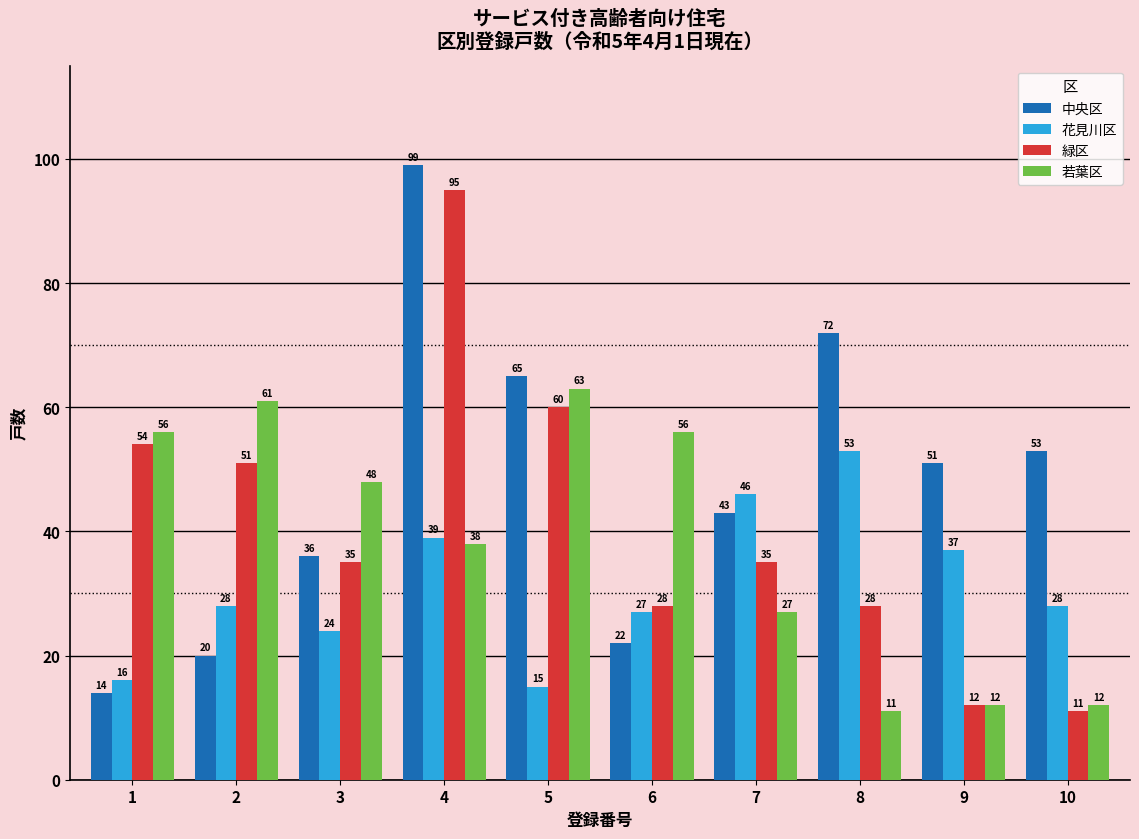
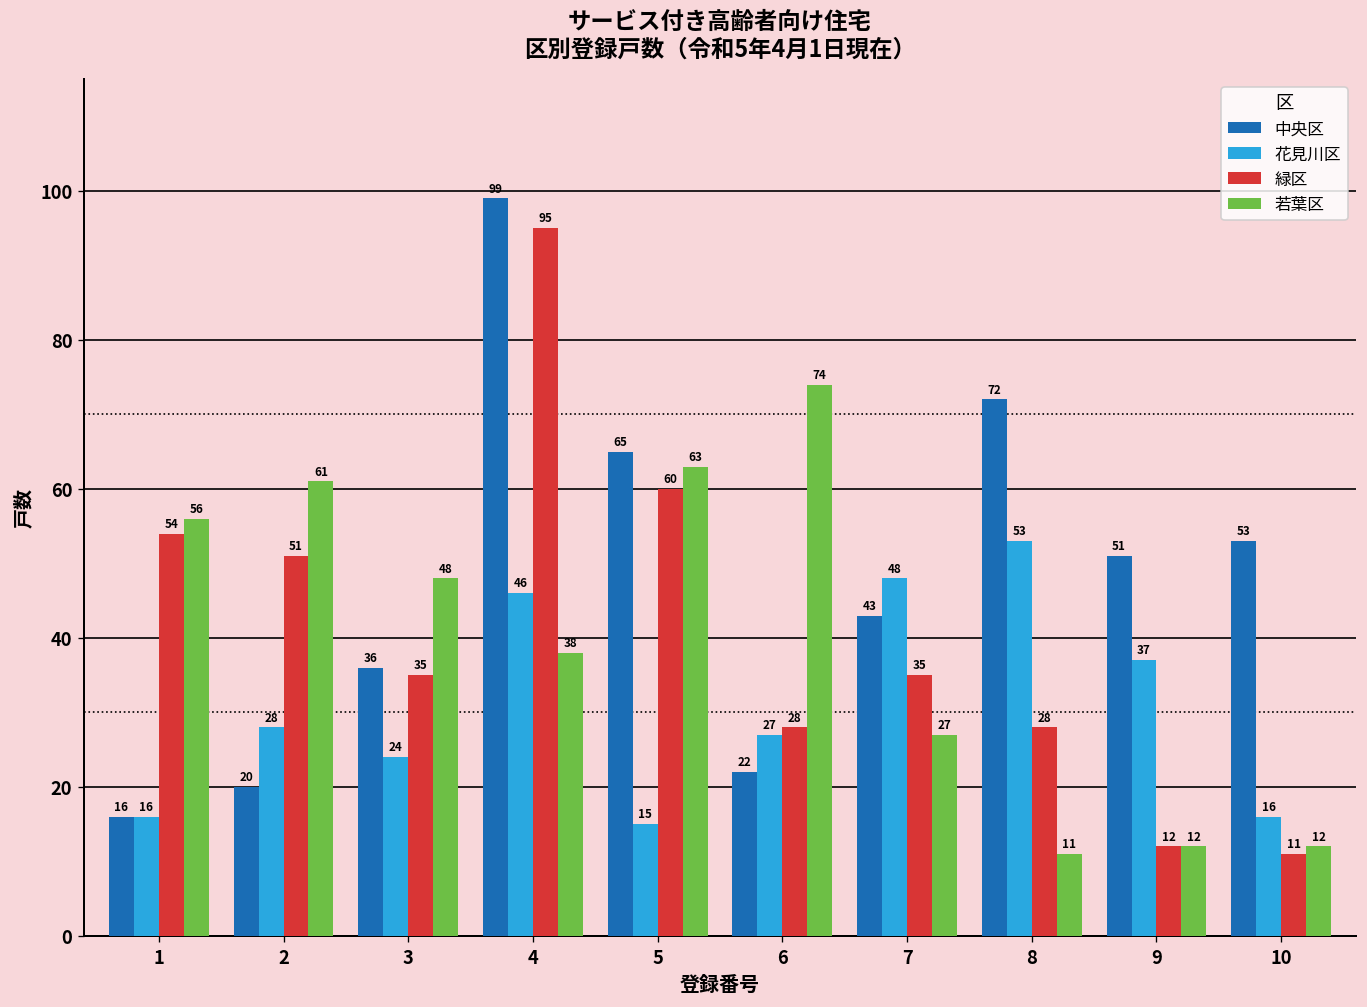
  {
    "中央区": {
-     "1": 14,
+     "1": 16,
      "2": 20,
      "3": 36,
      "4": 99,
      "5": 65,
      "6": 22,
      "7": 43,
      "8": 72,
      "9": 51,
      "10": 53
    },
    "花見川区": {
      "1": 16,
      "2": 28,
      "3": 24,
-     "4": 39,
+     "4": 46,
      "5": 15,
      "6": 27,
-     "7": 46,
+     "7": 48,
      "8": 53,
      "9": 37,
-     "10": 28
+     "10": 16
    },
    "緑区": {
      "1": 54,
      "2": 51,
      "3": 35,
      "4": 95,
      "5": 60,
      "6": 28,
      "7": 35,
      "8": 28,
      "9": 12,
      "10": 11
    },
    "若葉区": {
      "1": 56,
      "2": 61,
      "3": 48,
      "4": 38,
      "5": 63,
-     "6": 56,
+     "6": 74,
      "7": 27,
      "8": 11,
      "9": 12,
      "10": 12
    }
  }
